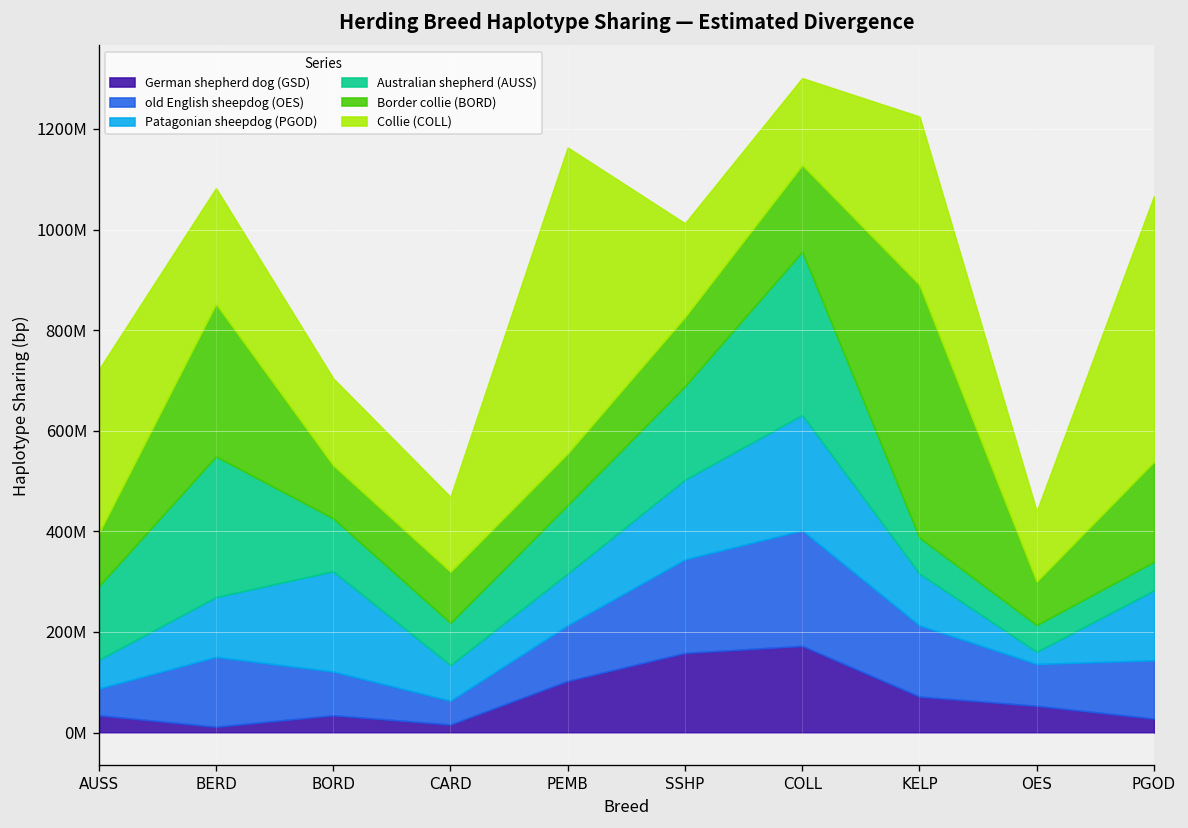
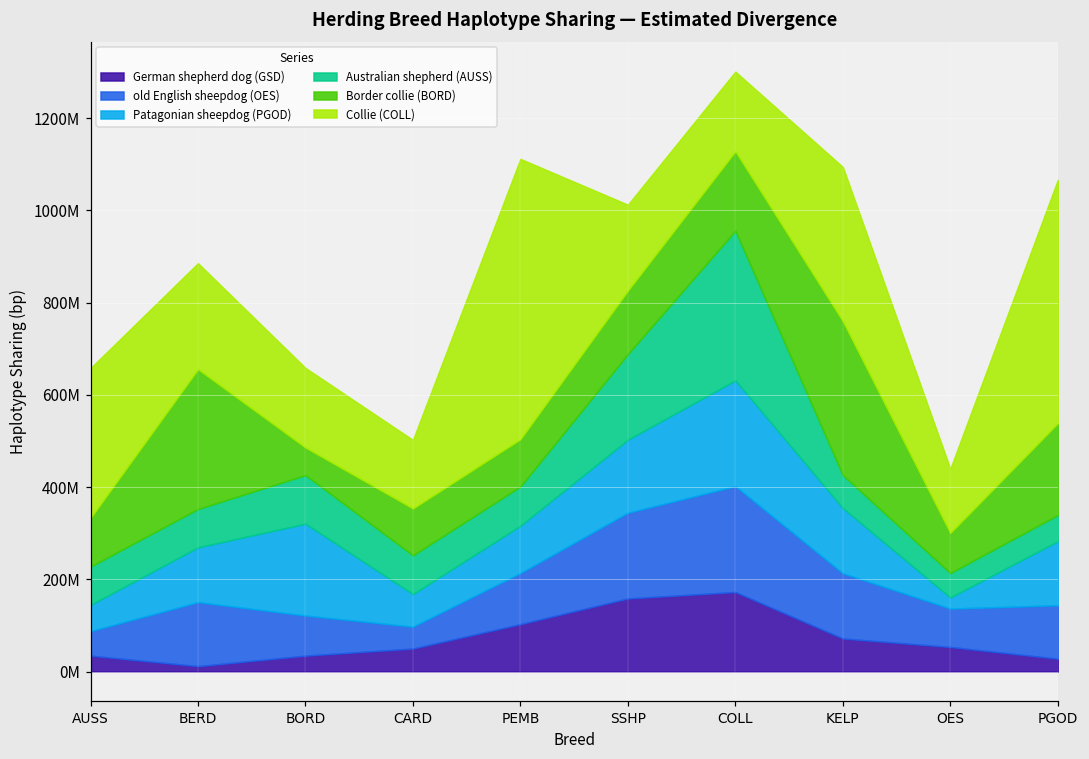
  {
    "German shepherd dog (GSD)": {
      "AUSS": 30000000,
      "BERD": 10000000,
      "BORD": 30000000,
-     "CARD": 20000000,
+     "CARD": 50000000,
      "PEMB": 100000000,
      "SSHP": 160000000,
      "COLL": 170000000,
      "KELP": 70000000,
      "OES": 50000000,
      "PGOD": 30000000
    },
    "old English sheepdog (OES)": {
      "AUSS": 50000000,
      "BERD": 140000000,
      "BORD": 90000000,
      "CARD": 50000000,
      "PEMB": 110000000,
      "SSHP": 190000000,
      "COLL": 230000000,
      "KELP": 140000000,
      "OES": 80000000,
      "PGOD": 120000000
    },
    "Patagonian sheepdog (PGOD)": {
      "AUSS": 60000000,
      "BERD": 120000000,
      "BORD": 200000000,
      "CARD": 70000000,
      "PEMB": 100000000,
      "SSHP": 160000000,
      "COLL": 230000000,
-     "KELP": 100000000,
+     "KELP": 140000000,
      "OES": 20000000,
      "PGOD": 140000000
    },
    "Australian shepherd (AUSS)": {
-     "AUSS": 150000000,
-     "BERD": 280000000,
+     "AUSS": 80000000,
+     "BERD": 80000000,
      "BORD": 110000000,
      "CARD": 80000000,
-     "PEMB": 140000000,
+     "PEMB": 90000000,
      "SSHP": 190000000,
      "COLL": 320000000,
      "KELP": 70000000,
      "OES": 50000000,
      "PGOD": 60000000
    },
    "Border collie (BORD)": {
      "AUSS": 110000000,
      "BERD": 300000000,
-     "BORD": 110000000,
+     "BORD": 60000000,
      "CARD": 100000000,
      "PEMB": 100000000,
      "SSHP": 140000000,
      "COLL": 170000000,
-     "KELP": 500000000,
+     "KELP": 330000000,
      "OES": 90000000,
      "PGOD": 200000000
    },
    "Collie (COLL)": {
      "AUSS": 320000000,
      "BERD": 230000000,
      "BORD": 170000000,
      "CARD": 150000000,
      "PEMB": 610000000,
      "SSHP": 190000000,
      "COLL": 170000000,
      "KELP": 330000000,
      "OES": 140000000,
      "PGOD": 530000000
    }
  }
